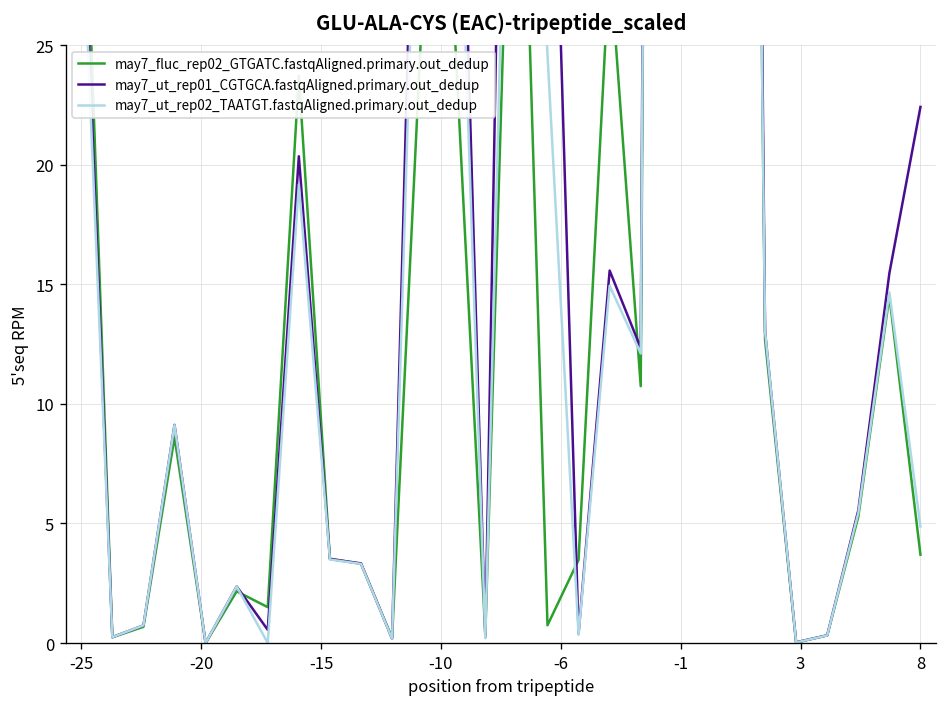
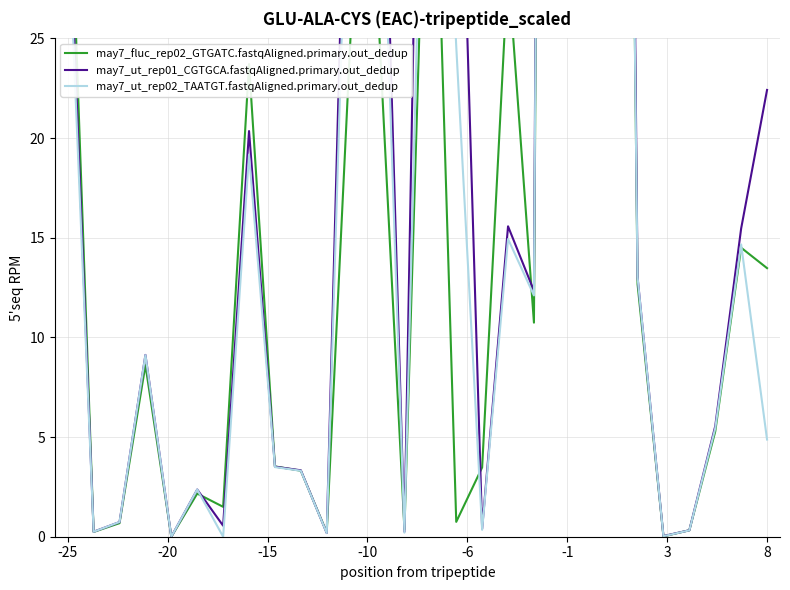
  {
    "may7_fluc_rep02_GTGATC.fastqAligned.primary.out_dedup": {
-     "8": 3.7
+     "8": 13.5
    },
    "may7_ut_rep01_CGTGCA.fastqAligned.primary.out_dedup": {
      "8": 22.4
    },
    "may7_ut_rep02_TAATGT.fastqAligned.primary.out_dedup": {
      "8": 4.9
    }
  }
